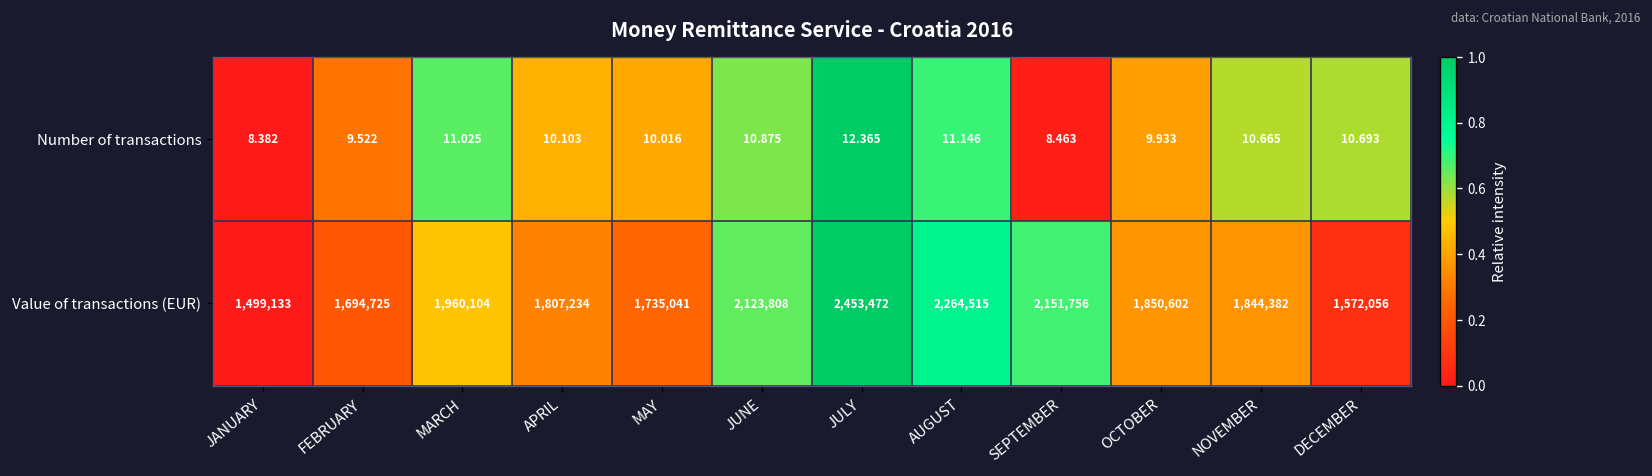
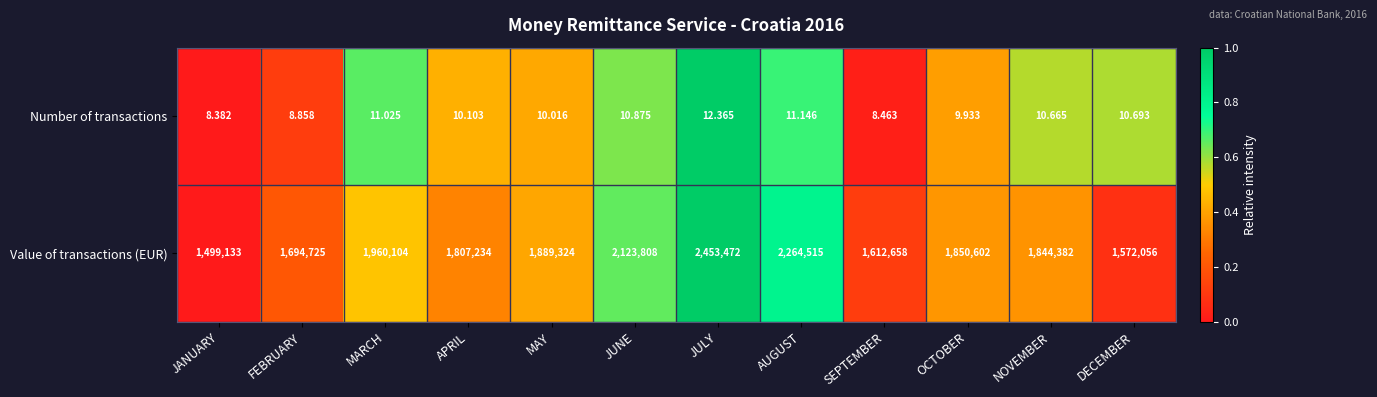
  {
    "Number of transactions": {
      "JANUARY": "8.382",
-     "FEBRUARY": "9.522",
+     "FEBRUARY": "8.858",
      "MARCH": "11.025",
      "APRIL": "10.103",
      "MAY": "10.016",
      "JUNE": "10.875",
      "JULY": "12.365",
      "AUGUST": "11.146",
      "SEPTEMBER": "8.463",
      "OCTOBER": "9.933",
      "NOVEMBER": "10.665",
      "DECEMBER": "10.693"
    },
    "Value of transactions (EUR)": {
      "JANUARY": "1,499,133",
      "FEBRUARY": "1,694,725",
      "MARCH": "1,960,104",
      "APRIL": "1,807,234",
-     "MAY": "1,735,041",
+     "MAY": "1,889,324",
      "JUNE": "2,123,808",
      "JULY": "2,453,472",
      "AUGUST": "2,264,515",
-     "SEPTEMBER": "2,151,756",
+     "SEPTEMBER": "1,612,658",
      "OCTOBER": "1,850,602",
      "NOVEMBER": "1,844,382",
      "DECEMBER": "1,572,056"
    }
  }
